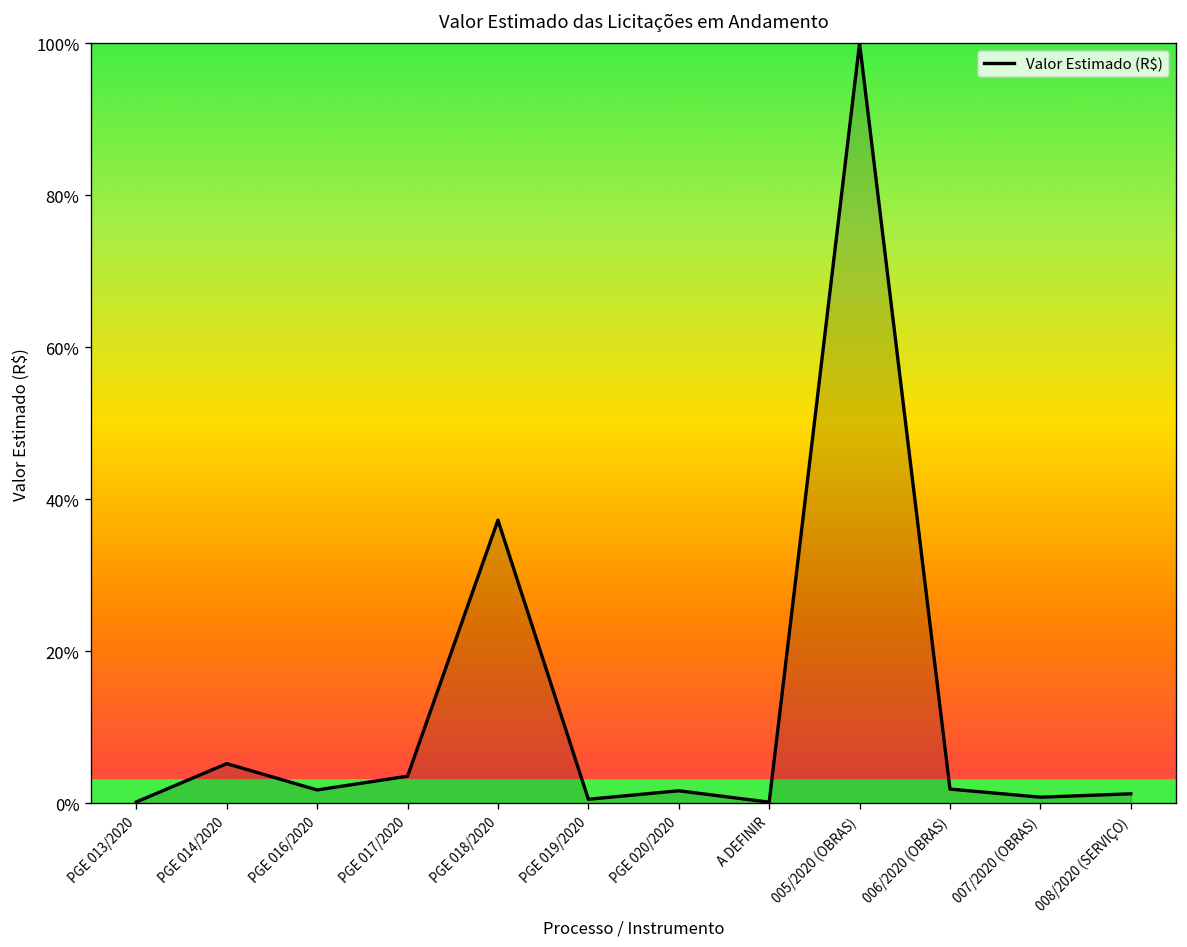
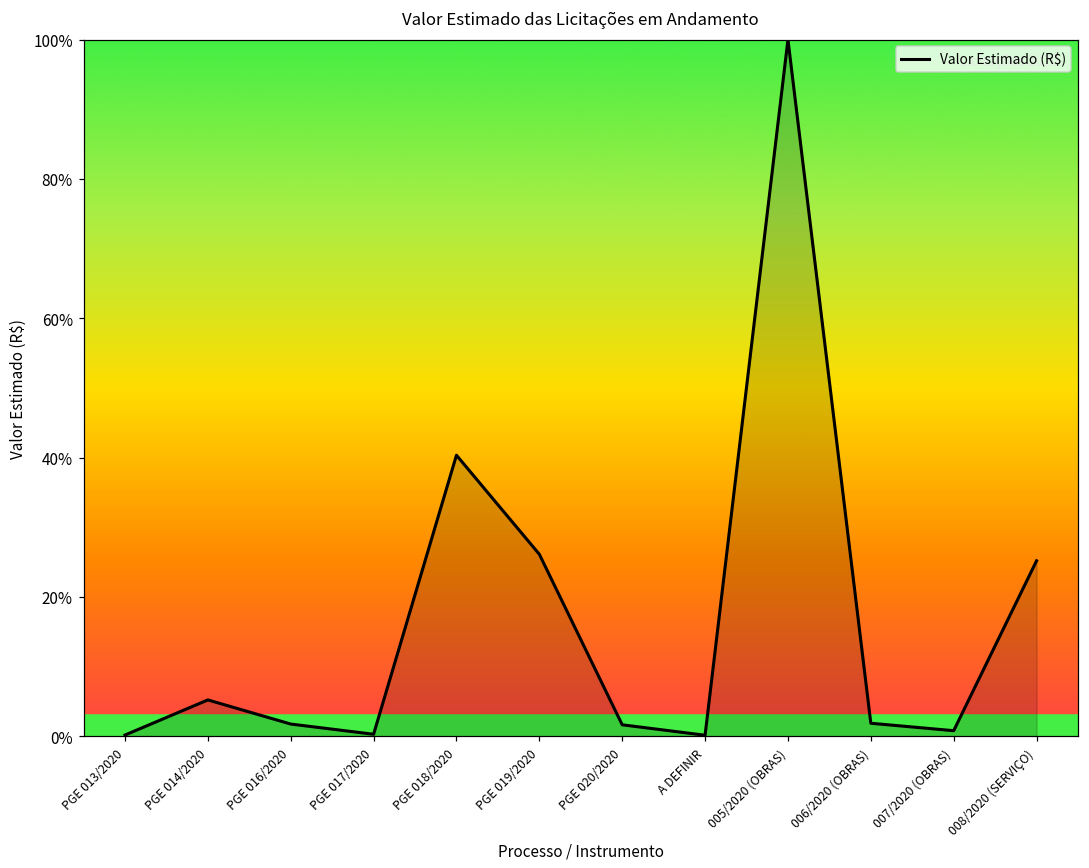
  {
    "Valor Estimado (R$)": {
      "PGE 013/2020": "0%",
      "PGE 014/2020": "5%",
      "PGE 016/2020": "2%",
-     "PGE 017/2020": "4%",
-     "PGE 018/2020": "37%",
-     "PGE 019/2020": "1%",
+     "PGE 017/2020": "0%",
+     "PGE 018/2020": "40%",
+     "PGE 019/2020": "26%",
      "PGE 020/2020": "2%",
      "A DEFINIR": "0%",
      "005/2020 (OBRAS)": "100%",
      "006/2020 (OBRAS)": "2%",
      "007/2020 (OBRAS)": "1%",
-     "008/2020 (SERVIÇO)": "1%"
+     "008/2020 (SERVIÇO)": "25%"
    }
  }
